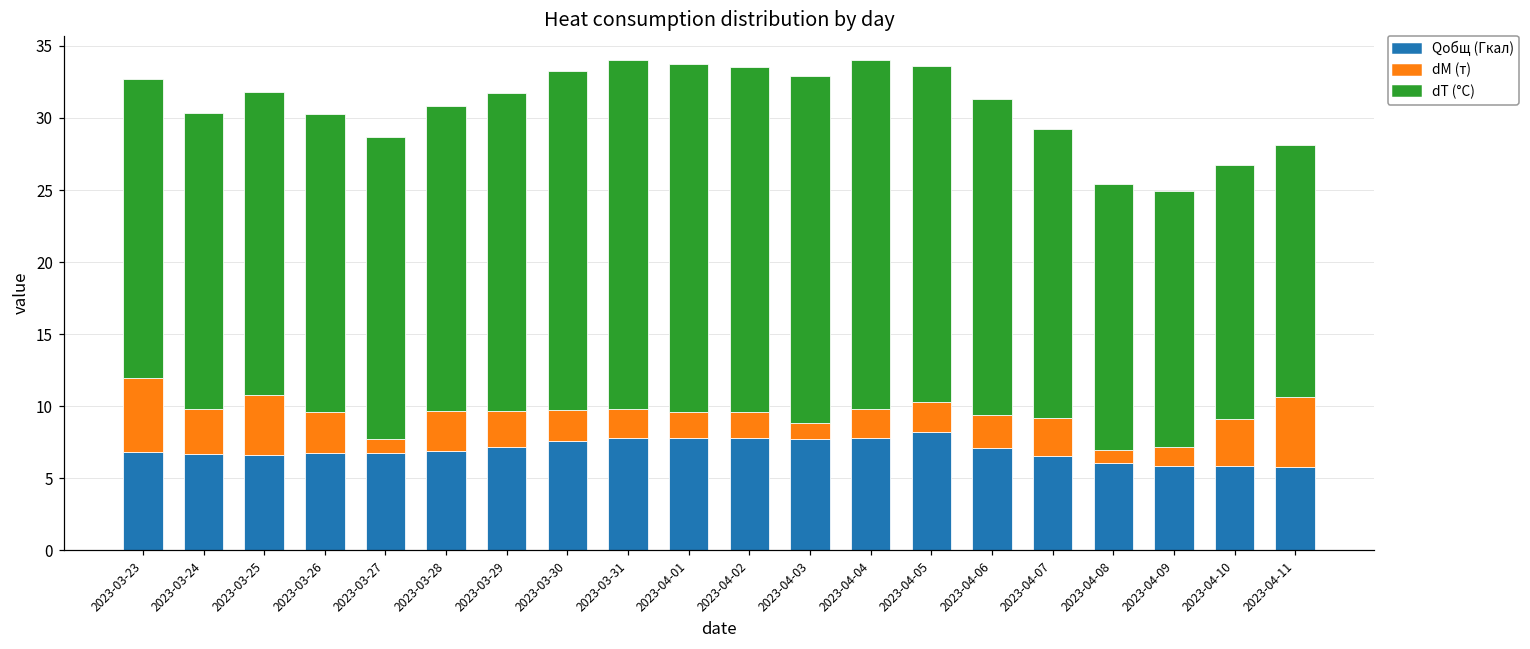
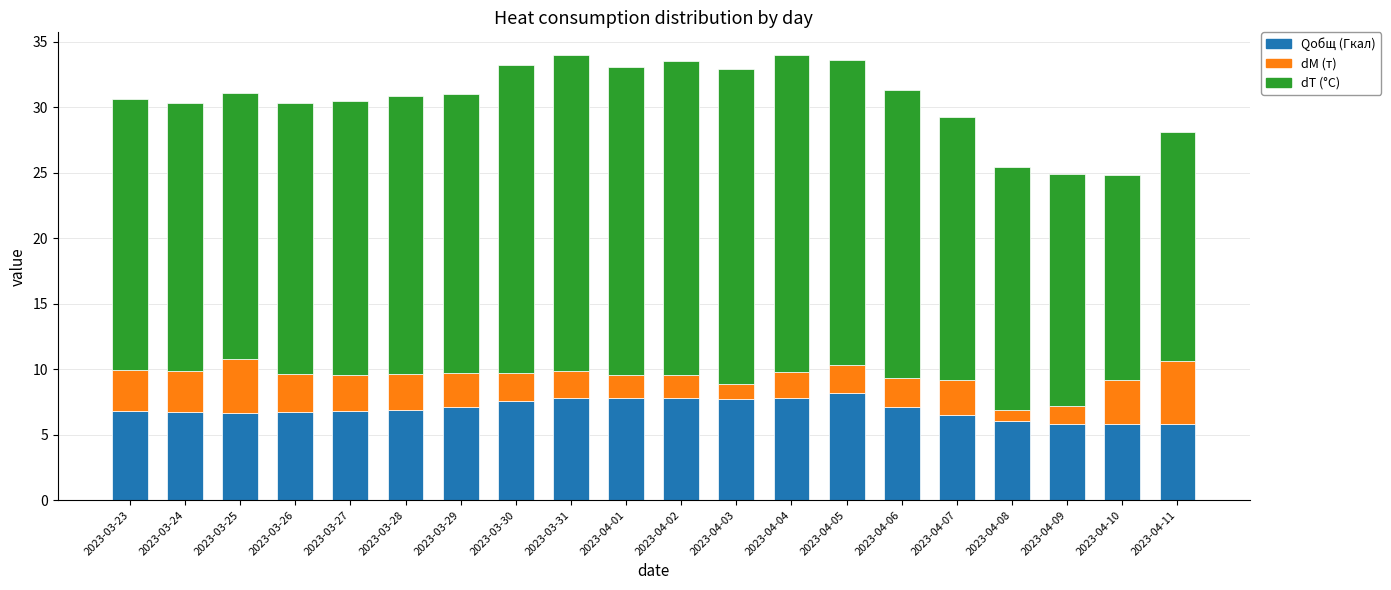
  {
    "Qобщ (Гкал)": {
      "2023-03-23": 6.8,
      "2023-03-24": 6.7,
      "2023-03-25": 6.6,
      "2023-03-26": 6.7,
      "2023-03-27": 6.8,
      "2023-03-28": 6.9,
      "2023-03-29": 7.1,
      "2023-03-30": 7.6,
      "2023-03-31": 7.8,
      "2023-04-01": 7.8,
      "2023-04-02": 7.8,
      "2023-04-03": 7.8,
      "2023-04-04": 7.8,
      "2023-04-05": 8.2,
      "2023-04-06": 7.1,
      "2023-04-07": 6.5,
      "2023-04-08": 6.1,
      "2023-04-09": 5.8,
      "2023-04-10": 5.8,
      "2023-04-11": 5.8
    },
    "dM (т)": {
-     "2023-03-23": 5.1,
+     "2023-03-23": 3.1,
      "2023-03-24": 3.1,
      "2023-03-25": 4.2,
      "2023-03-26": 2.9,
-     "2023-03-27": 0.9,
+     "2023-03-27": 2.7,
      "2023-03-28": 2.7,
      "2023-03-29": 2.6,
      "2023-03-30": 2.1,
      "2023-03-31": 2.0,
      "2023-04-01": 1.8,
      "2023-04-02": 1.8,
      "2023-04-03": 1.1,
      "2023-04-04": 2.0,
      "2023-04-05": 2.1,
      "2023-04-06": 2.3,
      "2023-04-07": 2.6,
      "2023-04-08": 0.9,
      "2023-04-09": 1.3,
      "2023-04-10": 3.3,
      "2023-04-11": 4.9
    },
    "dT (°C)": {
      "2023-03-23": 20.8,
      "2023-03-24": 20.5,
-     "2023-03-25": 21.0,
+     "2023-03-25": 20.3,
      "2023-03-26": 20.7,
      "2023-03-27": 20.9,
      "2023-03-28": 21.2,
-     "2023-03-29": 22.0,
+     "2023-03-29": 21.3,
      "2023-03-30": 23.5,
      "2023-03-31": 24.2,
-     "2023-04-01": 24.2,
+     "2023-04-01": 23.5,
      "2023-04-02": 24.0,
      "2023-04-03": 24.1,
      "2023-04-04": 24.2,
      "2023-04-05": 23.3,
      "2023-04-06": 22.0,
      "2023-04-07": 20.1,
      "2023-04-08": 18.5,
      "2023-04-09": 17.8,
-     "2023-04-10": 17.6,
+     "2023-04-10": 15.7,
      "2023-04-11": 17.5
    }
  }
